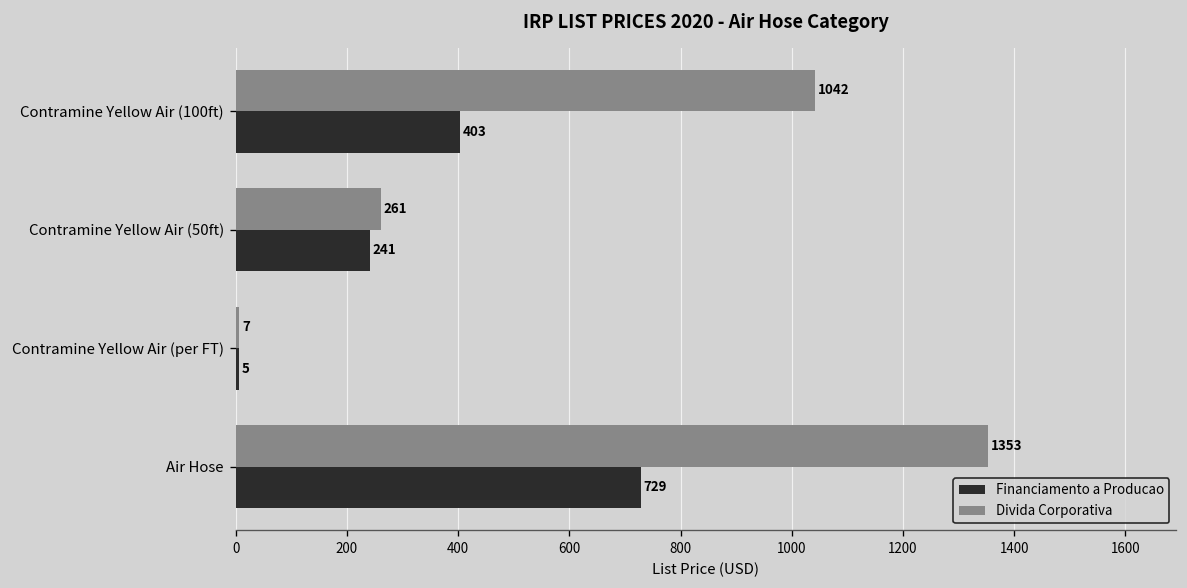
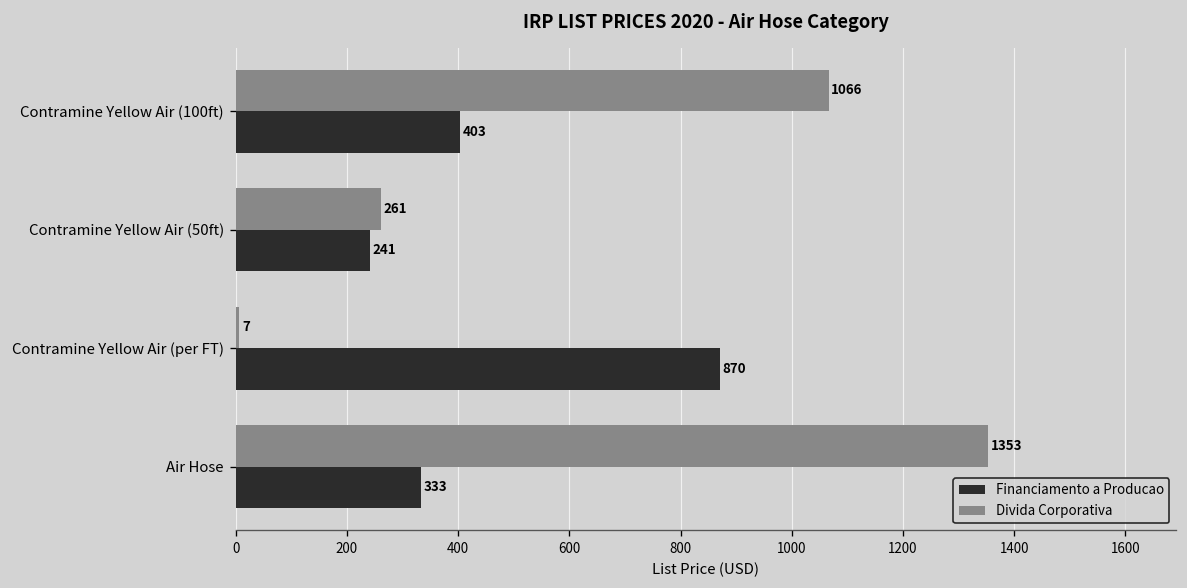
  {
    "Financiamento a Producao": {
      "Contramine Yellow Air (100ft)": 403,
      "Contramine Yellow Air (50ft)": 241,
-     "Contramine Yellow Air (per FT)": 5,
-     "Air Hose": 729
+     "Contramine Yellow Air (per FT)": 870,
+     "Air Hose": 333
    },
    "Divida Corporativa": {
-     "Contramine Yellow Air (100ft)": 1042,
+     "Contramine Yellow Air (100ft)": 1066,
      "Contramine Yellow Air (50ft)": 261,
      "Contramine Yellow Air (per FT)": 7,
      "Air Hose": 1353
    }
  }
